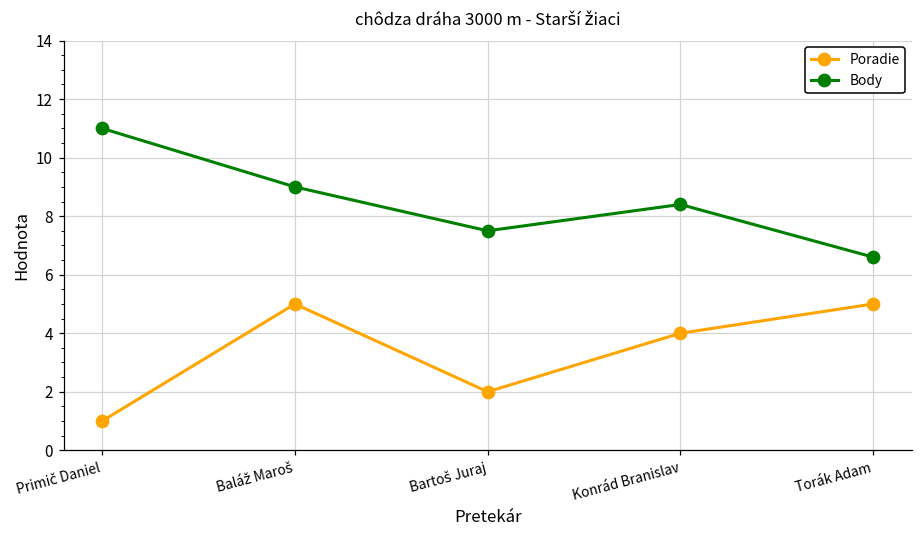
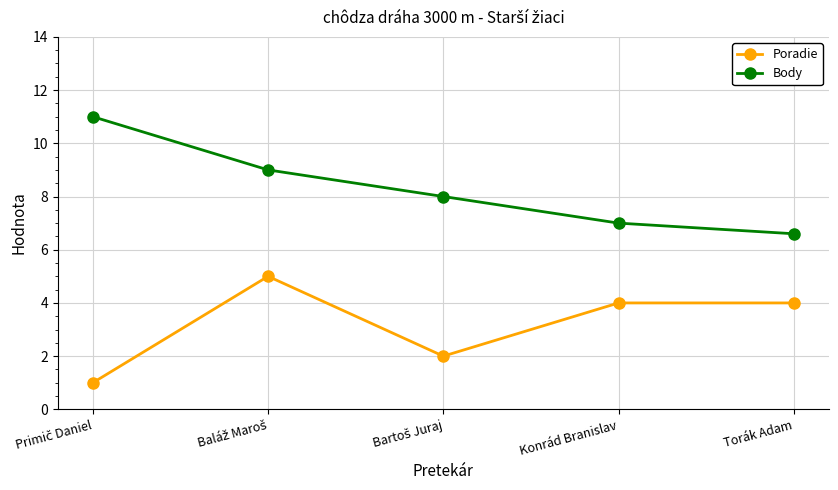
  {
    "Poradie": {
      "Primič Daniel": 1,
      "Baláž Maroš": 5,
      "Bartoš Juraj": 2,
      "Konrád Branislav": 4,
-     "Torák Adam": 5
+     "Torák Adam": 4
    },
    "Body": {
      "Primič Daniel": 11.0,
      "Baláž Maroš": 9.0,
-     "Bartoš Juraj": 7.5,
-     "Konrád Branislav": 8.4,
+     "Bartoš Juraj": 8.0,
+     "Konrád Branislav": 7.0,
      "Torák Adam": 6.6
    }
  }
